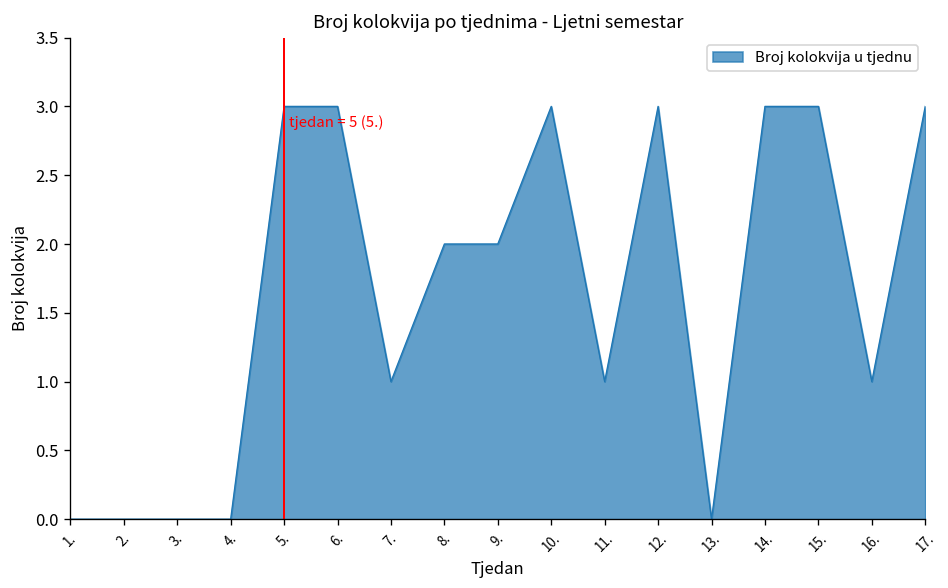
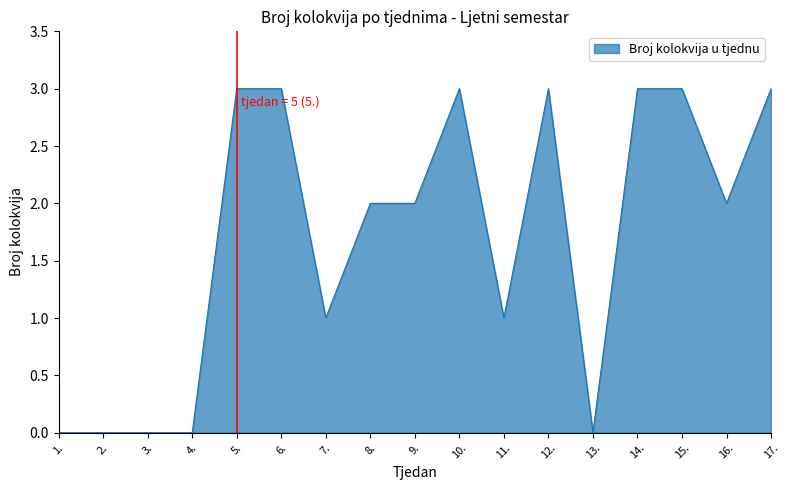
  {
    "1.": 0,
    "2.": 0,
    "3.": 0,
    "4.": 0,
    "5.": 3,
    "7.": 1,
    "8.": 2,
    "9.": 2,
    "10.": 3,
    "11.": 1,
    "12.": 3,
    "13.": 0,
    "14.": 3,
    "15.": 3,
-   "16.": 1,
+   "16.": 2,
    "17.": 3
  }
